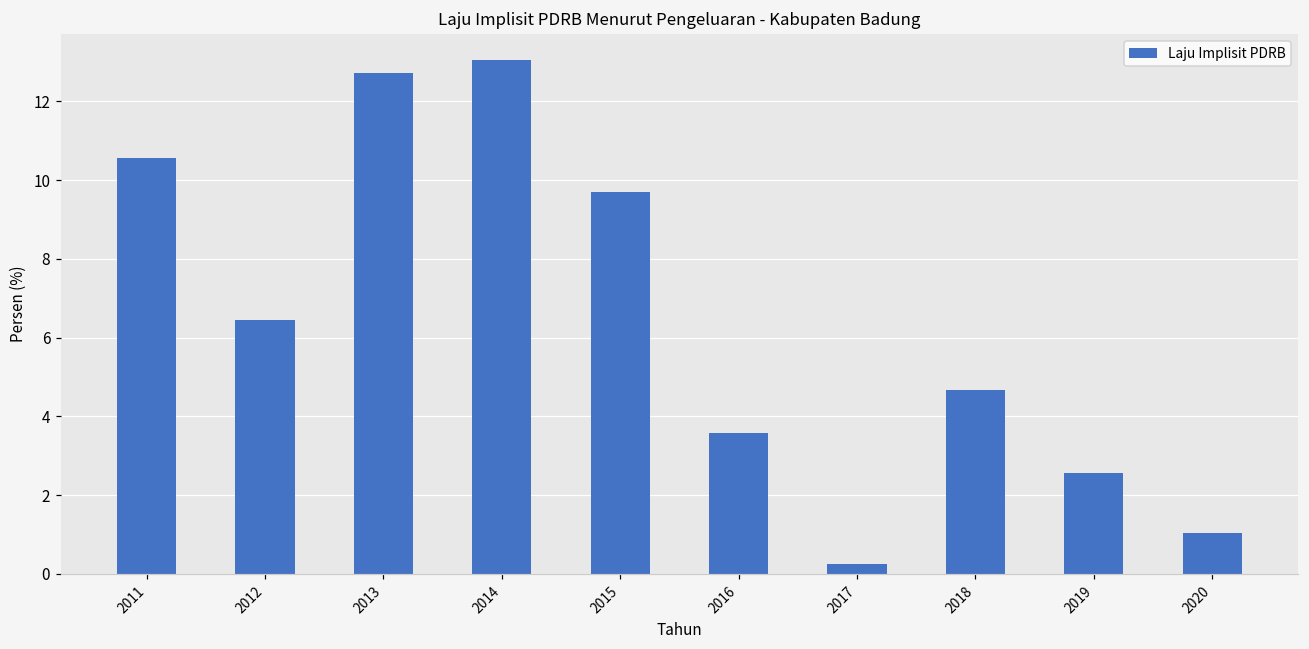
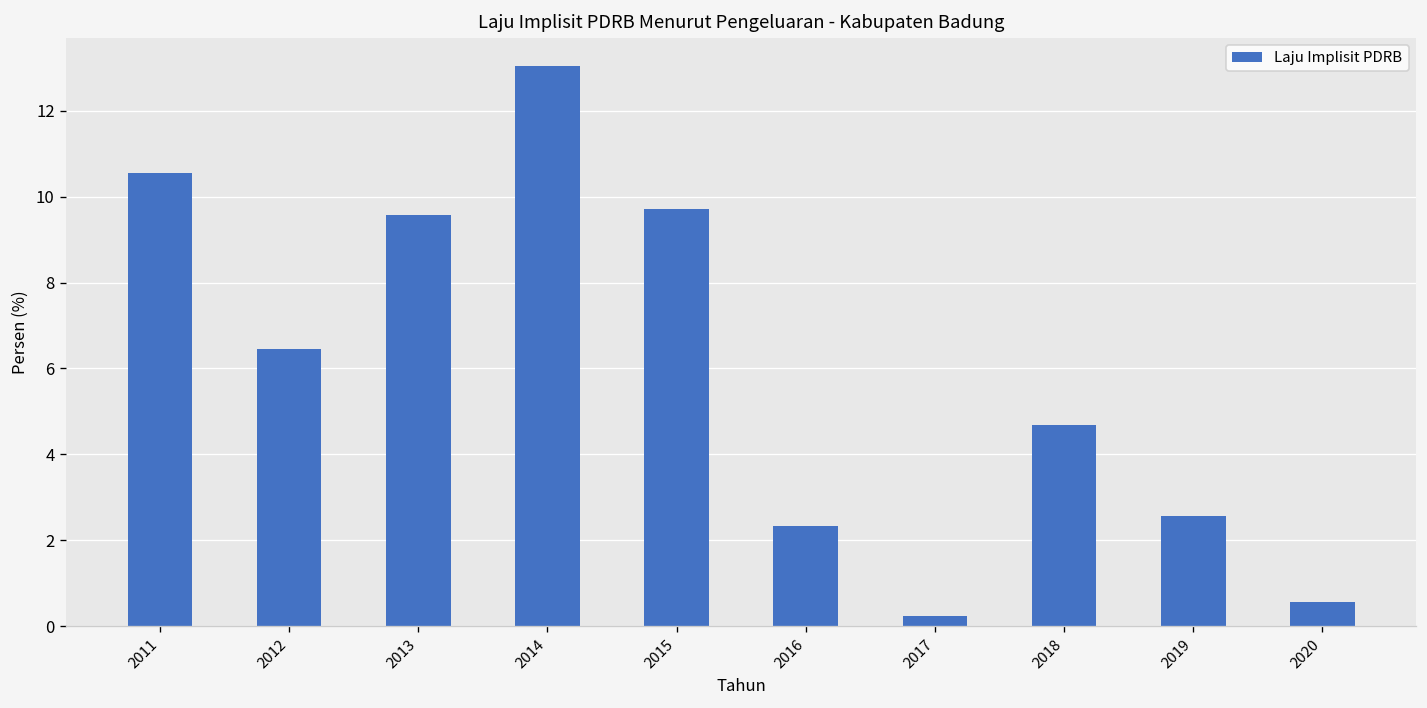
  {
    "2011": 10.6,
    "2012": 6.5,
-   "2013": 12.7,
+   "2013": 9.6,
    "2014": 13.1,
    "2015": 9.7,
-   "2016": 3.6,
+   "2016": 2.3,
    "2017": 0.2,
    "2018": 4.7,
    "2019": 2.6,
-   "2020": 1.0
+   "2020": 0.6
  }
